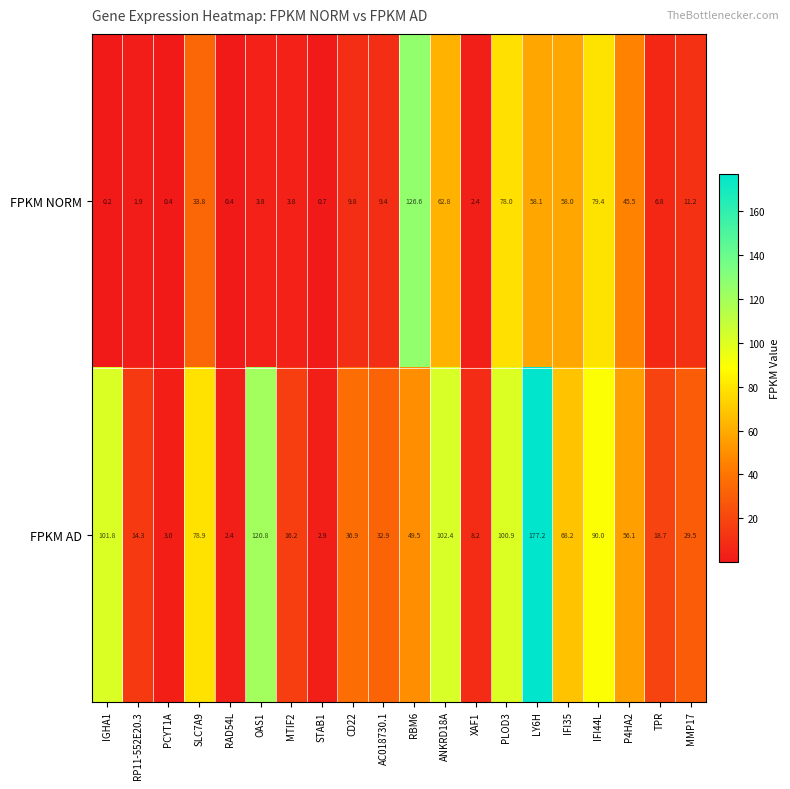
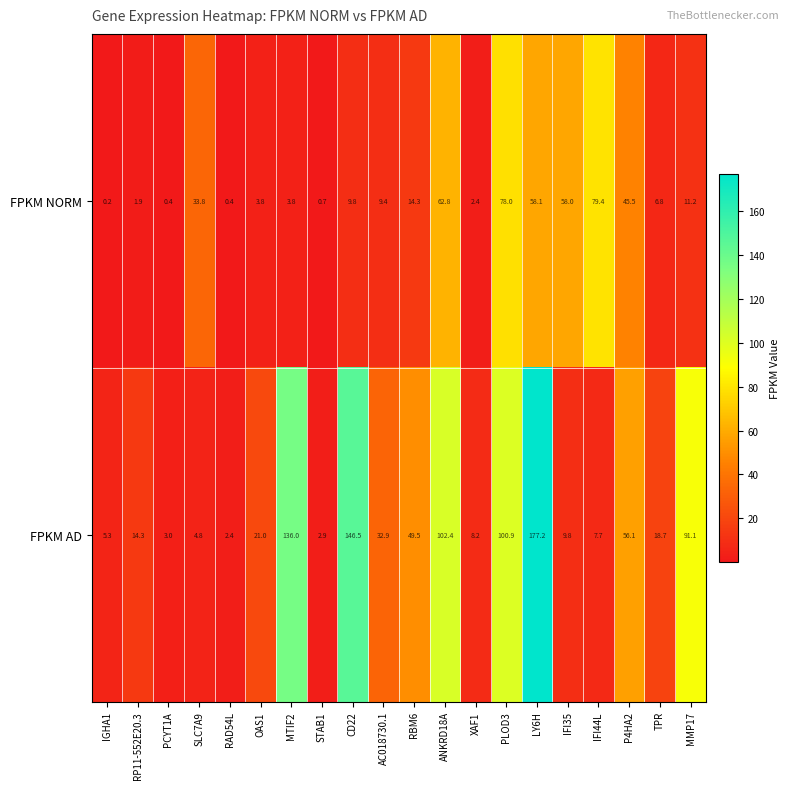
  {
    "FPKM NORM": {
      "IGHA1": 0.2,
      "RP11-552E20.3": 1.9,
      "PCYT1A": 0.4,
      "SLC7A9": 33.8,
      "RAD54L": 0.4,
      "OAS1": 3.8,
      "MTIF2": 3.8,
      "STAB1": 0.7,
      "CD22": 9.8,
      "AC018730.1": 9.4,
-     "RBM6": 126.6,
+     "RBM6": 14.3,
      "ANKRD18A": 62.8,
      "XAF1": 2.4,
      "PLOD3": 78.0,
      "LY6H": 58.1,
      "IFI35": 58.0,
      "IFI44L": 79.4,
      "P4HA2": 45.5,
      "TPR": 6.8,
      "MMP17": 11.2
    },
    "FPKM AD": {
-     "IGHA1": 101.8,
+     "IGHA1": 5.3,
      "RP11-552E20.3": 14.3,
      "PCYT1A": 3.0,
-     "SLC7A9": 78.9,
+     "SLC7A9": 4.8,
      "RAD54L": 2.4,
-     "OAS1": 120.8,
-     "MTIF2": 16.2,
+     "OAS1": 21.0,
+     "MTIF2": 136.0,
      "STAB1": 2.9,
-     "CD22": 36.9,
+     "CD22": 146.5,
      "AC018730.1": 32.9,
      "RBM6": 49.5,
      "ANKRD18A": 102.4,
      "XAF1": 8.2,
      "PLOD3": 100.9,
      "LY6H": 177.2,
-     "IFI35": 68.2,
-     "IFI44L": 90.0,
+     "IFI35": 9.8,
+     "IFI44L": 7.7,
      "P4HA2": 56.1,
      "TPR": 18.7,
-     "MMP17": 29.5
+     "MMP17": 91.1
    }
  }
